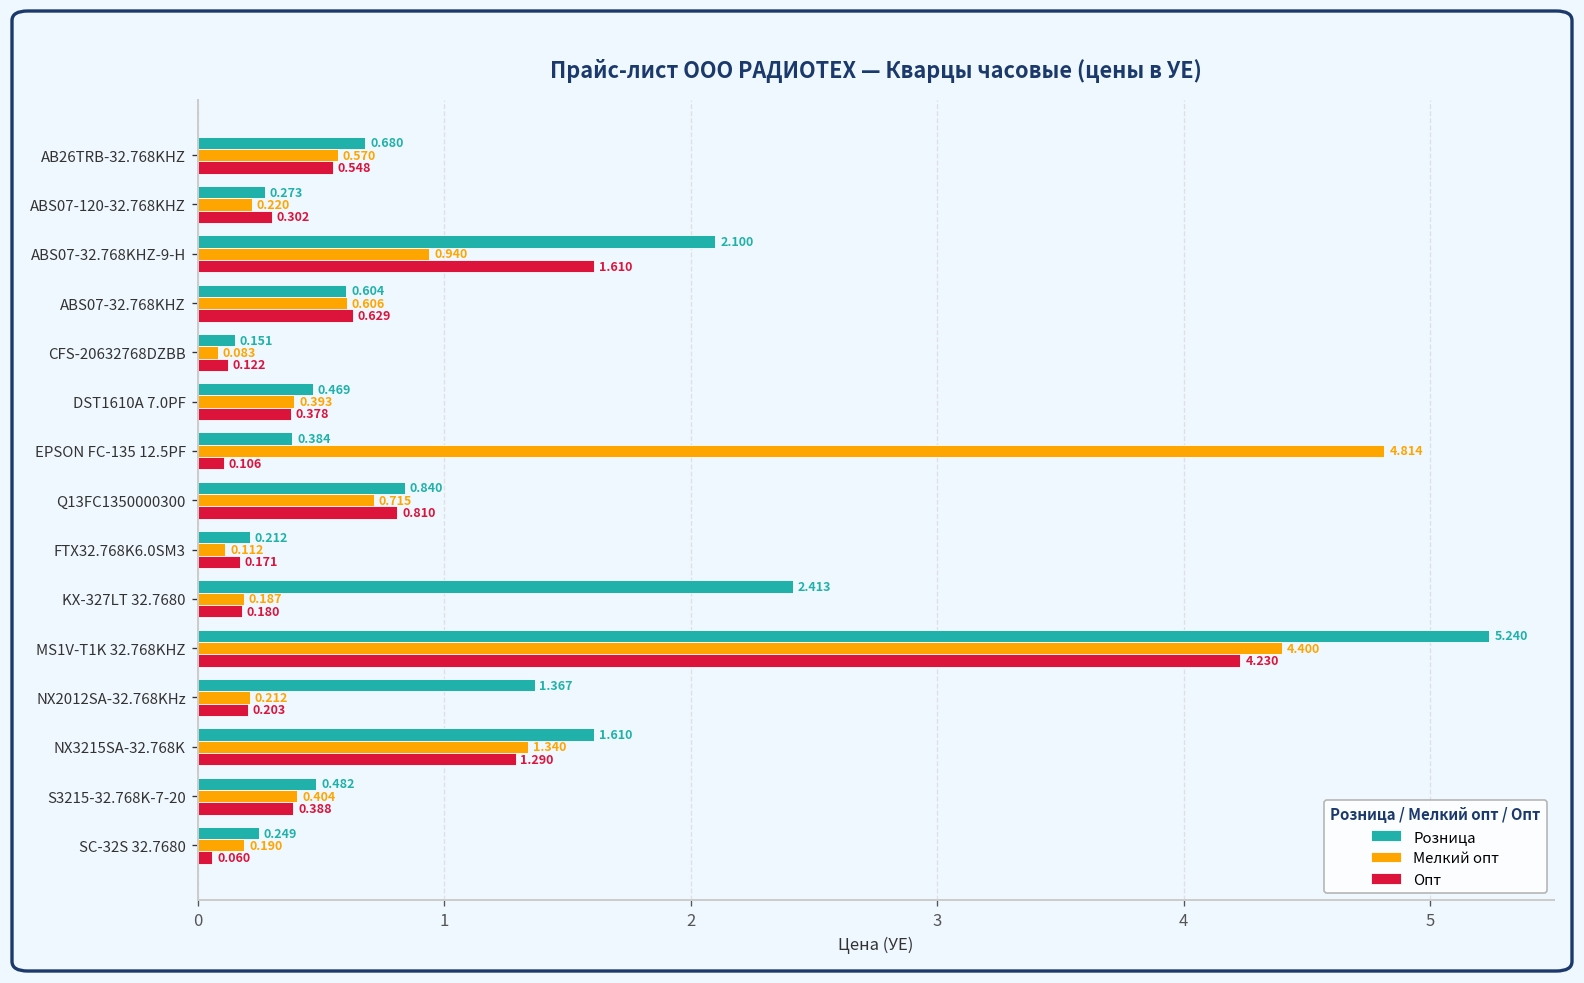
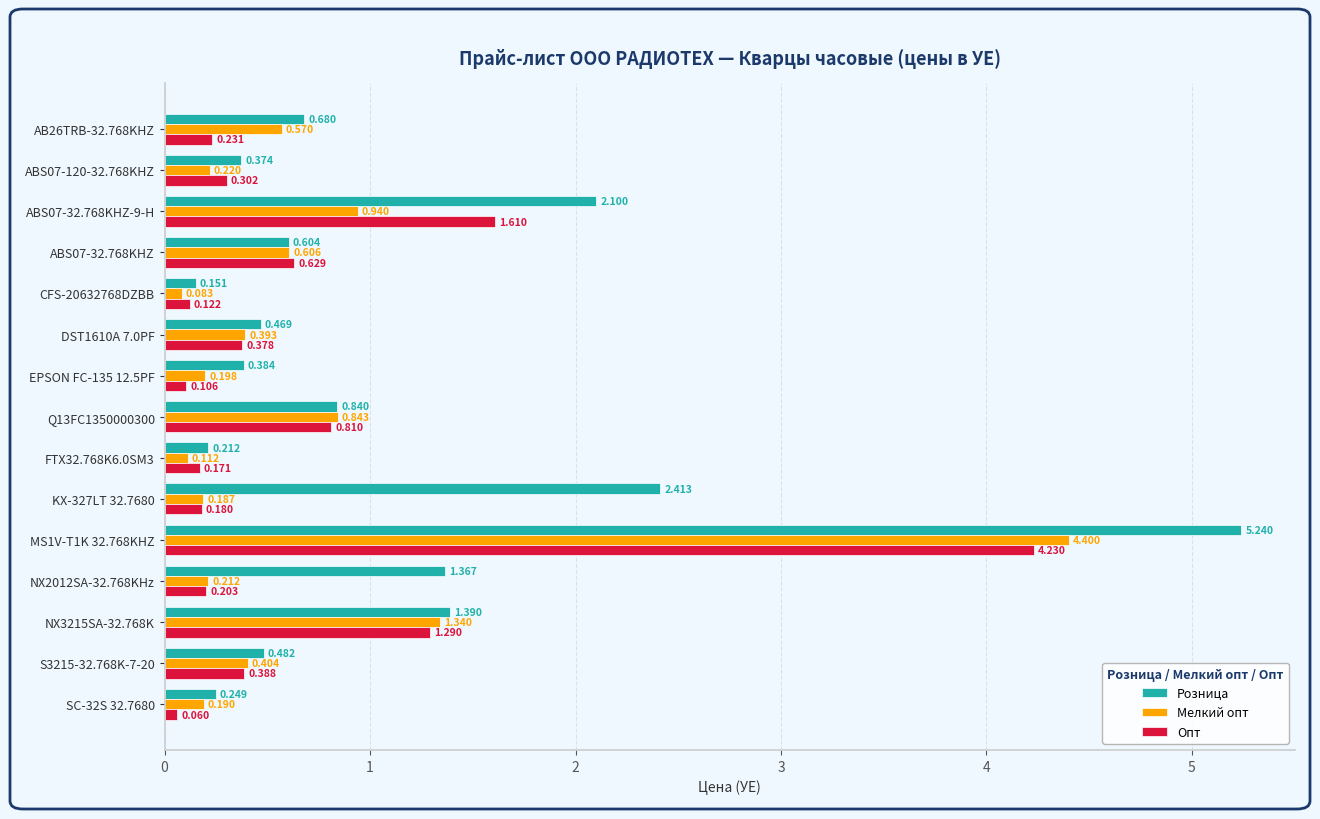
  {
    "Розница": {
      "AB26TRB-32.768KHZ": 0.680,
-     "ABS07-120-32.768KHZ": 0.273,
+     "ABS07-120-32.768KHZ": 0.374,
      "ABS07-32.768KHZ-9-H": 2.100,
      "ABS07-32.768KHZ": 0.604,
      "CFS-20632768DZBB": 0.151,
      "DST1610A 7.0PF": 0.469,
      "EPSON FC-135 12.5PF": 0.384,
      "Q13FC1350000300": 0.840,
      "FTX32.768K6.0SM3": 0.212,
      "KX-327LT 32.7680": 2.413,
      "MS1V-T1K 32.768KHZ": 5.240,
      "NX2012SA-32.768KHz": 1.367,
-     "NX3215SA-32.768K": 1.610,
+     "NX3215SA-32.768K": 1.390,
      "S3215-32.768K-7-20": 0.482,
      "SC-32S 32.7680": 0.249
    },
    "Мелкий опт": {
      "AB26TRB-32.768KHZ": 0.570,
      "ABS07-120-32.768KHZ": 0.220,
      "ABS07-32.768KHZ-9-H": 0.940,
      "ABS07-32.768KHZ": 0.606,
      "CFS-20632768DZBB": 0.083,
      "DST1610A 7.0PF": 0.393,
-     "EPSON FC-135 12.5PF": 4.814,
-     "Q13FC1350000300": 0.715,
+     "EPSON FC-135 12.5PF": 0.198,
+     "Q13FC1350000300": 0.843,
      "FTX32.768K6.0SM3": 0.112,
      "KX-327LT 32.7680": 0.187,
      "MS1V-T1K 32.768KHZ": 4.400,
      "NX2012SA-32.768KHz": 0.212,
      "NX3215SA-32.768K": 1.340,
      "S3215-32.768K-7-20": 0.404,
      "SC-32S 32.7680": 0.190
    },
    "Опт": {
-     "AB26TRB-32.768KHZ": 0.548,
+     "AB26TRB-32.768KHZ": 0.231,
      "ABS07-120-32.768KHZ": 0.302,
      "ABS07-32.768KHZ-9-H": 1.610,
      "ABS07-32.768KHZ": 0.629,
      "CFS-20632768DZBB": 0.122,
      "DST1610A 7.0PF": 0.378,
      "EPSON FC-135 12.5PF": 0.106,
      "Q13FC1350000300": 0.810,
      "FTX32.768K6.0SM3": 0.171,
      "KX-327LT 32.7680": 0.180,
      "MS1V-T1K 32.768KHZ": 4.230,
      "NX2012SA-32.768KHz": 0.203,
      "NX3215SA-32.768K": 1.290,
      "S3215-32.768K-7-20": 0.388,
      "SC-32S 32.7680": 0.060
    }
  }
